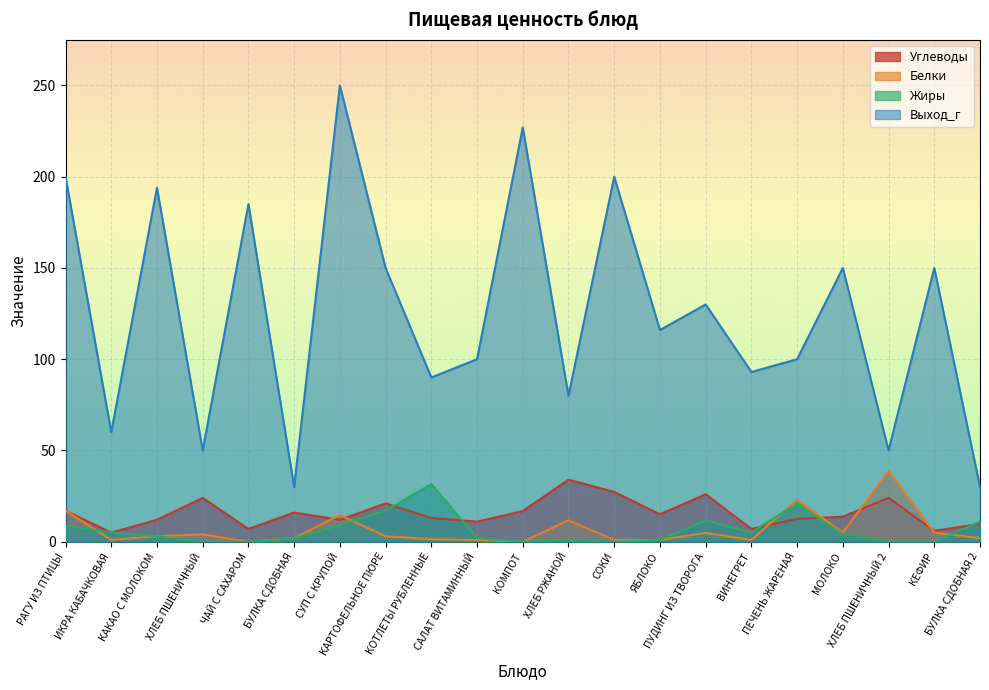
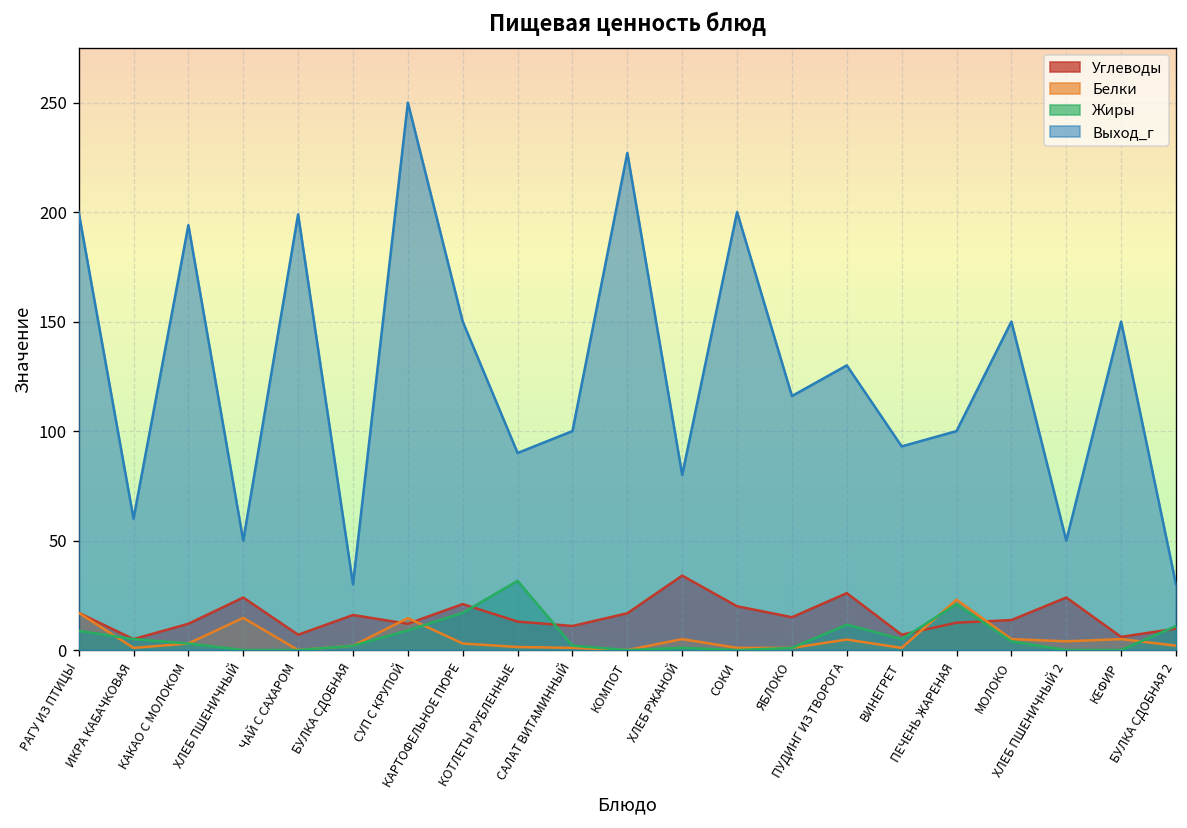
  {
    "Углеводы": {
      "КАКАО С МОЛОКОМ": 12,
      "ХЛЕБ ПШЕНИЧНЫЙ": 24,
      "ЧАЙ С САХАРОМ": 7,
      "БУЛКА СДОБНАЯ": 16,
      "СУП С КРУПОЙ": 12,
      "КАРТОФЕЛЬНОЕ ПЮРЕ": 21,
      "КОТЛЕТЫ РУБЛЕННЫЕ": 13,
      "САЛАТ ВИТАМИННЫЙ": 11,
      "КОМПОТ": 17,
      "ХЛЕБ РЖАНОЙ": 34,
-     "СОКИ": 27,
+     "СОКИ": 20,
      "ЯБЛОКО": 15,
      "ПУДИНГ ИЗ ТВОРОГА": 26,
      "ВИНЕГРЕТ": 7,
      "ПЕЧЕНЬ ЖАРЕНАЯ": 13,
      "МОЛОКО": 14,
      "ХЛЕБ ПШЕНИЧНЫЙ 2": 24
    },
    "Белки": {
      "ИКРА КАБАЧКОВАЯ": 1,
-     "ХЛЕБ ПШЕНИЧНЫЙ": 4,
+     "ХЛЕБ ПШЕНИЧНЫЙ": 15,
      "СУП С КРУПОЙ": 15,
      "КАРТОФЕЛЬНОЕ ПЮРЕ": 3,
      "КОТЛЕТЫ РУБЛЕННЫЕ": 1,
-     "ХЛЕБ РЖАНОЙ": 12,
+     "ХЛЕБ РЖАНОЙ": 5,
      "ПУДИНГ ИЗ ТВОРОГА": 5,
      "ВИНЕГРЕТ": 1,
      "ПЕЧЕНЬ ЖАРЕНАЯ": 23,
-     "ХЛЕБ ПШЕНИЧНЫЙ 2": 39,
+     "ХЛЕБ ПШЕНИЧНЫЙ 2": 4,
      "БУЛКА СДОБНАЯ 2": 2
    },
    "Жиры": {
      "РАГУ ИЗ ПТИЦЫ": 9,
      "ХЛЕБ ПШЕНИЧНЫЙ": 0,
      "СУП С КРУПОЙ": 9,
      "КАРТОФЕЛЬНОЕ ПЮРЕ": 17,
      "КОТЛЕТЫ РУБЛЕННЫЕ": 32,
      "ХЛЕБ РЖАНОЙ": 1,
      "ПУДИНГ ИЗ ТВОРОГА": 12,
      "ВИНЕГРЕТ": 5,
      "ПЕЧЕНЬ ЖАРЕНАЯ": 21,
      "ХЛЕБ ПШЕНИЧНЫЙ 2": 0,
      "КЕФИР": 0
    },
    "Выход_г": {
      "РАГУ ИЗ ПТИЦЫ": 200,
      "ИКРА КАБАЧКОВАЯ": 60,
      "КАКАО С МОЛОКОМ": 194,
      "ХЛЕБ ПШЕНИЧНЫЙ": 50,
-     "ЧАЙ С САХАРОМ": 185,
+     "ЧАЙ С САХАРОМ": 199,
      "БУЛКА СДОБНАЯ": 30,
      "СУП С КРУПОЙ": 250,
      "КАРТОФЕЛЬНОЕ ПЮРЕ": 150,
      "КОТЛЕТЫ РУБЛЕННЫЕ": 90,
      "САЛАТ ВИТАМИННЫЙ": 100,
      "КОМПОТ": 227,
      "ХЛЕБ РЖАНОЙ": 80,
      "СОКИ": 200,
      "ЯБЛОКО": 116,
      "ПУДИНГ ИЗ ТВОРОГА": 130,
      "ВИНЕГРЕТ": 93,
      "ПЕЧЕНЬ ЖАРЕНАЯ": 100,
      "МОЛОКО": 150,
      "ХЛЕБ ПШЕНИЧНЫЙ 2": 50,
      "КЕФИР": 150,
      "БУЛКА СДОБНАЯ 2": 30
    }
  }
